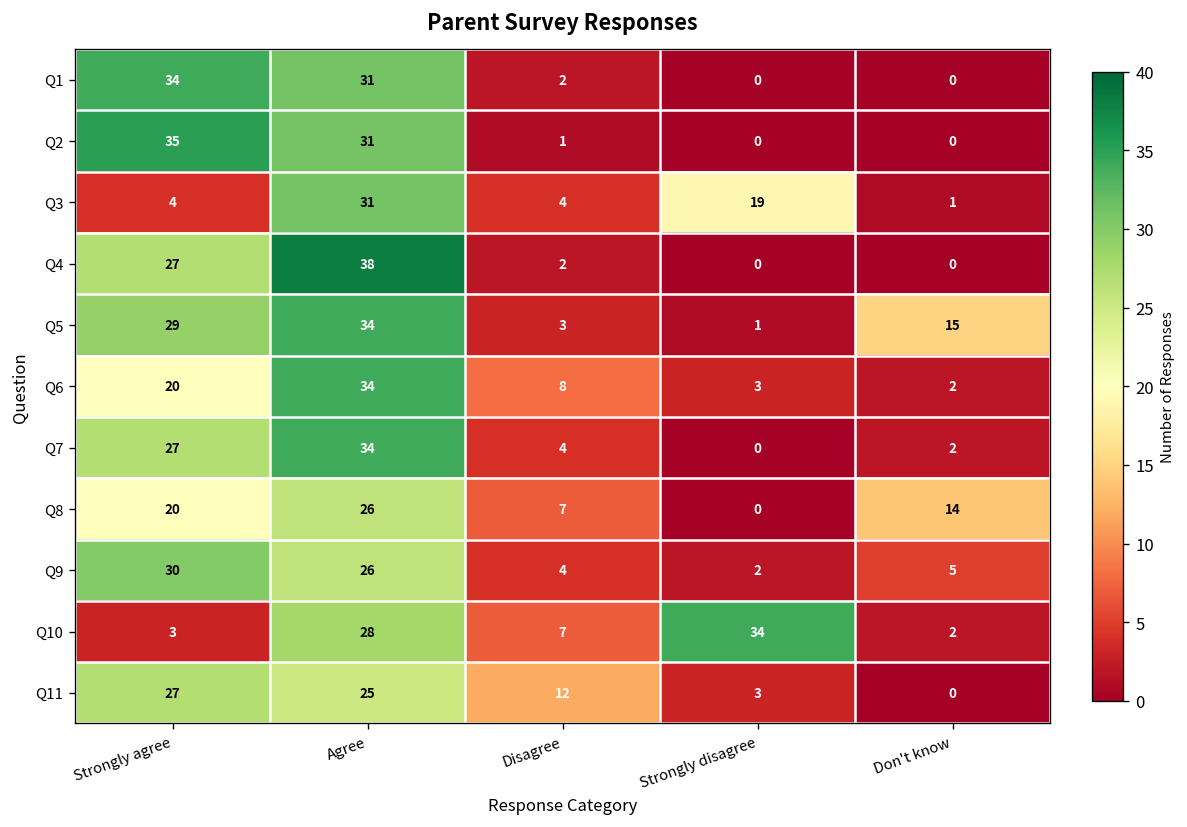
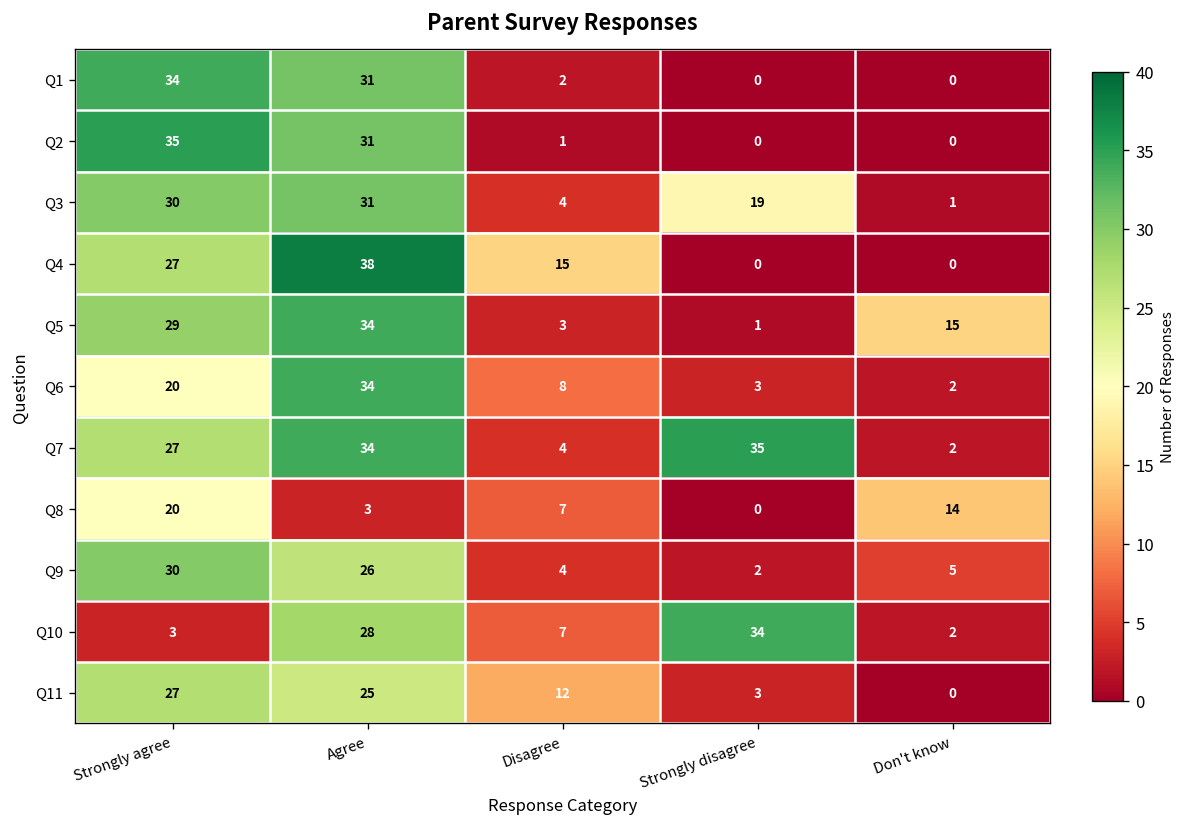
  {
    "Q1": {
      "Strongly agree": 34,
      "Agree": 31,
      "Disagree": 2,
      "Strongly disagree": 0,
      "Don't know": 0
    },
    "Q2": {
      "Strongly agree": 35,
      "Agree": 31,
      "Disagree": 1,
      "Strongly disagree": 0,
      "Don't know": 0
    },
    "Q3": {
-     "Strongly agree": 4,
+     "Strongly agree": 30,
      "Agree": 31,
      "Disagree": 4,
      "Strongly disagree": 19,
      "Don't know": 1
    },
    "Q4": {
      "Strongly agree": 27,
      "Agree": 38,
-     "Disagree": 2,
+     "Disagree": 15,
      "Strongly disagree": 0,
      "Don't know": 0
    },
    "Q5": {
      "Strongly agree": 29,
      "Agree": 34,
      "Disagree": 3,
      "Strongly disagree": 1,
      "Don't know": 15
    },
    "Q6": {
      "Strongly agree": 20,
      "Agree": 34,
      "Disagree": 8,
      "Strongly disagree": 3,
      "Don't know": 2
    },
    "Q7": {
      "Strongly agree": 27,
      "Agree": 34,
      "Disagree": 4,
-     "Strongly disagree": 0,
+     "Strongly disagree": 35,
      "Don't know": 2
    },
    "Q8": {
      "Strongly agree": 20,
-     "Agree": 26,
+     "Agree": 3,
      "Disagree": 7,
      "Strongly disagree": 0,
      "Don't know": 14
    },
    "Q9": {
      "Strongly agree": 30,
      "Agree": 26,
      "Disagree": 4,
      "Strongly disagree": 2,
      "Don't know": 5
    },
    "Q10": {
      "Strongly agree": 3,
      "Agree": 28,
      "Disagree": 7,
      "Strongly disagree": 34,
      "Don't know": 2
    },
    "Q11": {
      "Strongly agree": 27,
      "Agree": 25,
      "Disagree": 12,
      "Strongly disagree": 3,
      "Don't know": 0
    }
  }
